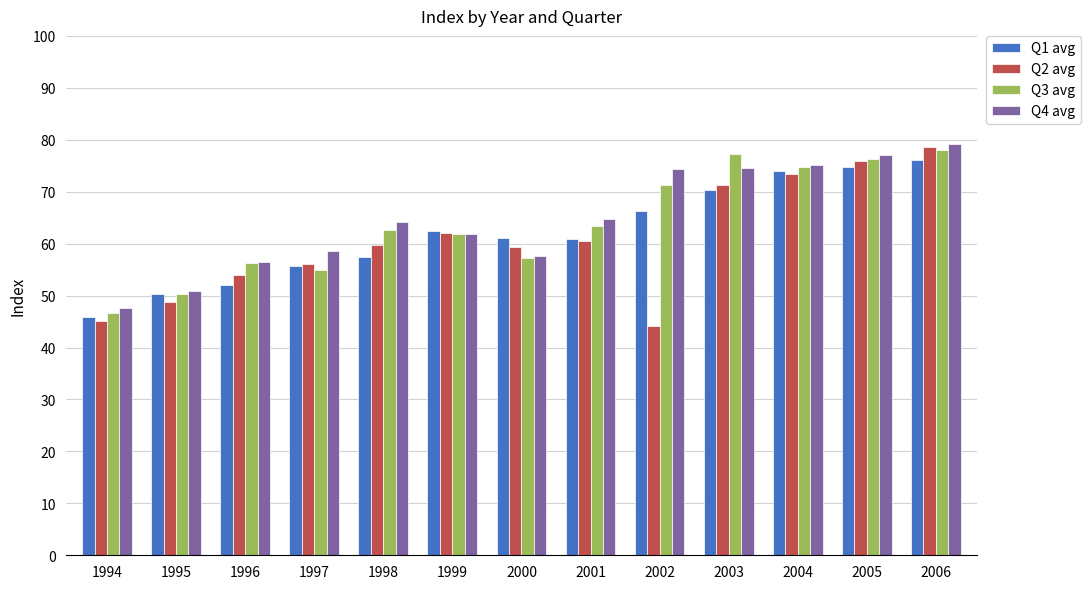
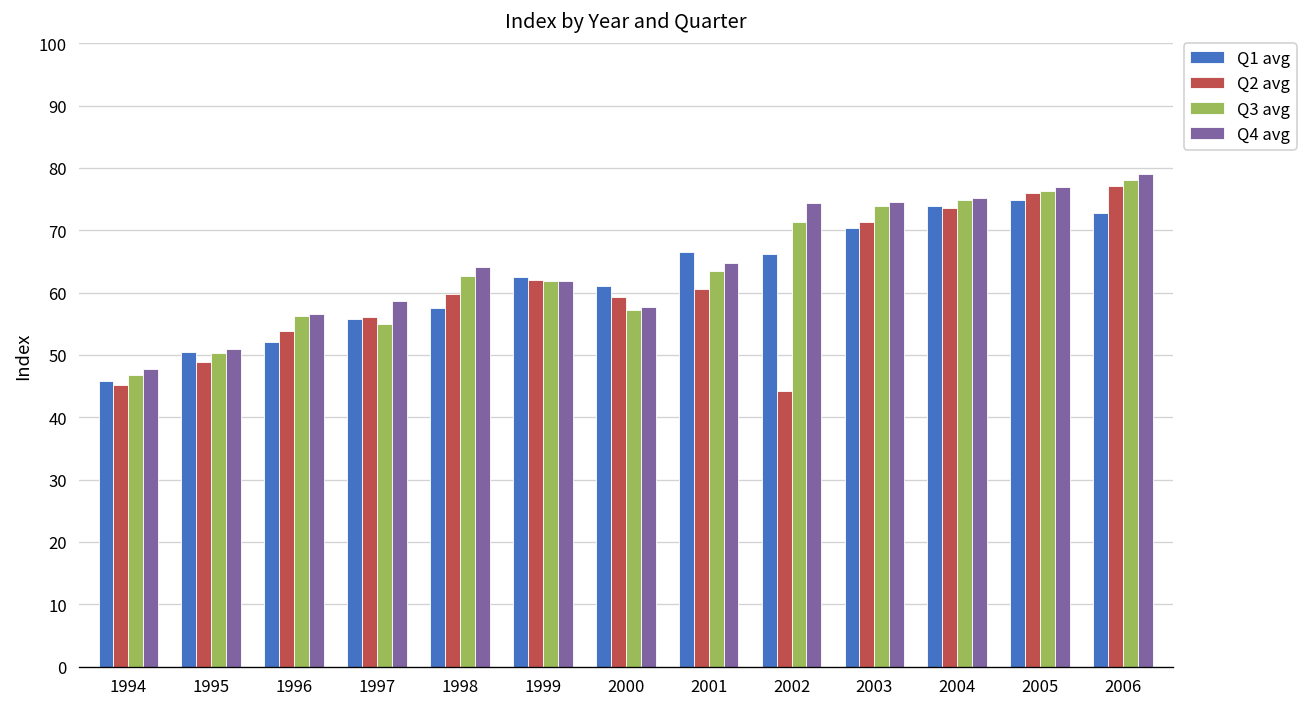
  {
    "Q1 avg": {
      "1994": 46,
      "1995": 50,
      "1996": 52,
      "1997": 56,
      "1998": 58,
      "1999": 63,
      "2000": 61,
-     "2001": 61,
+     "2001": 67,
      "2002": 66,
      "2003": 70,
      "2004": 74,
      "2005": 75,
-     "2006": 76
+     "2006": 73
    },
    "Q2 avg": {
      "1994": 45,
      "1995": 49,
      "1996": 54,
      "1997": 56,
      "1998": 60,
      "1999": 62,
      "2000": 59,
      "2001": 61,
      "2002": 44,
      "2003": 71,
      "2004": 74,
      "2005": 76,
-     "2006": 79
+     "2006": 77
    },
    "Q3 avg": {
      "1994": 47,
      "1995": 50,
      "1996": 56,
      "1997": 55,
      "1998": 63,
      "1999": 62,
      "2000": 57,
      "2001": 63,
      "2002": 71,
-     "2003": 77,
+     "2003": 74,
      "2004": 75,
      "2005": 76,
      "2006": 78
    },
    "Q4 avg": {
      "1994": 48,
      "1995": 51,
      "1996": 57,
      "1997": 59,
      "1998": 64,
      "1999": 62,
      "2000": 58,
      "2001": 65,
      "2002": 74,
      "2003": 75,
      "2004": 75,
      "2005": 77,
      "2006": 79
    }
  }
